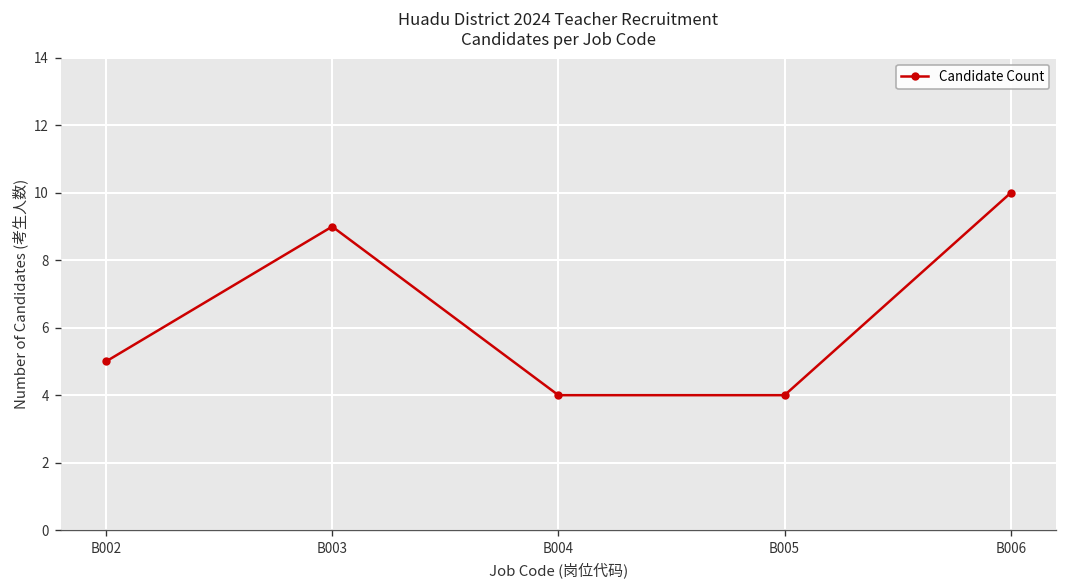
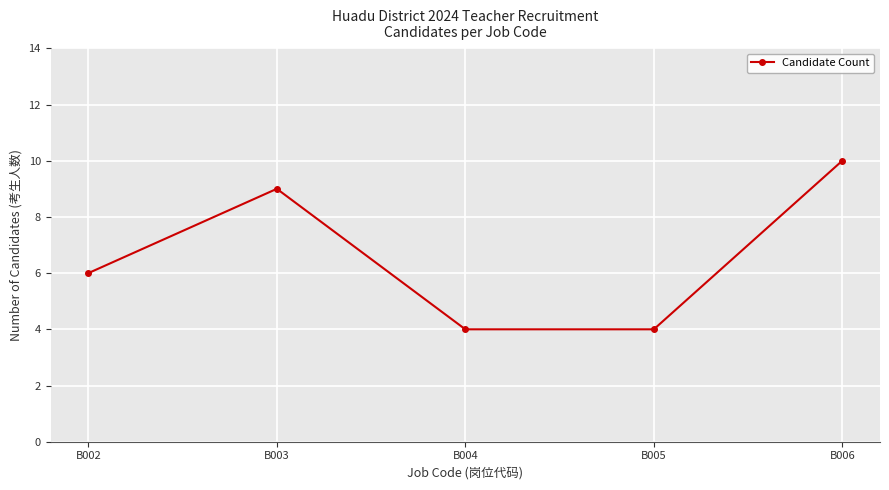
  {
-   "B002": 5,
+   "B002": 6,
    "B003": 9,
    "B004": 4,
    "B005": 4,
    "B006": 10
  }
